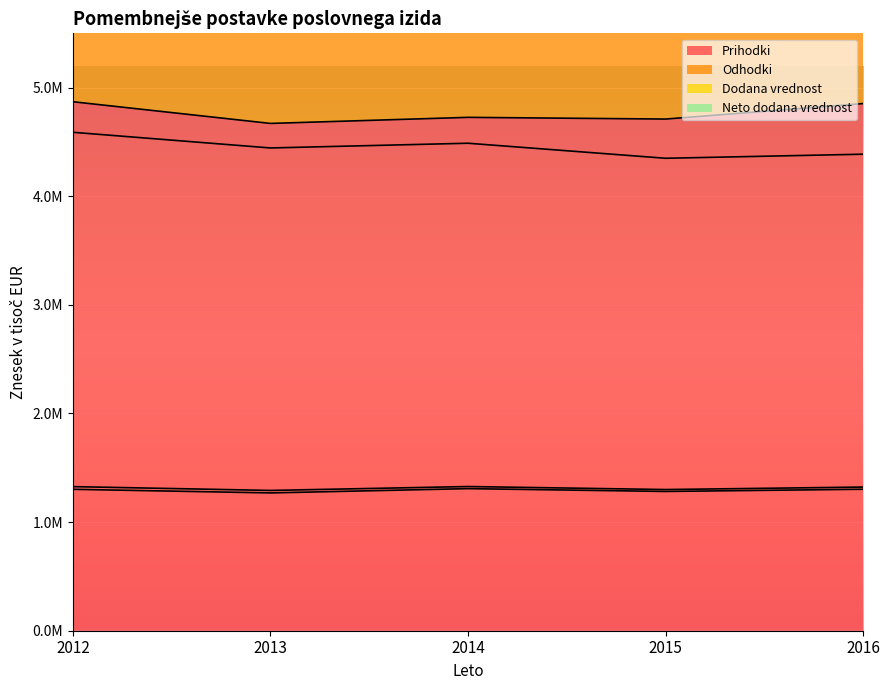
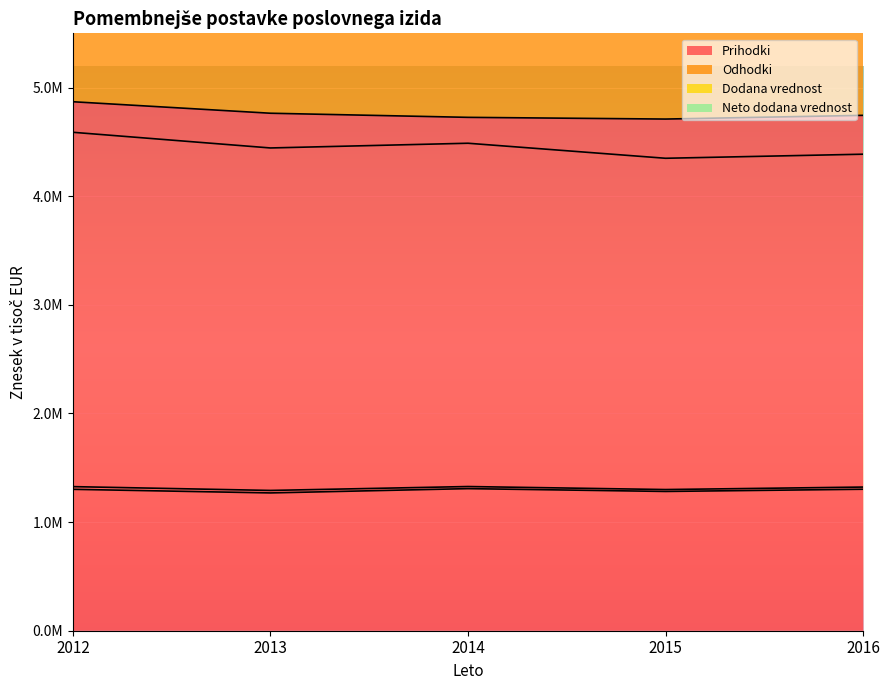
  {
    "Prihodki": {
      "2012": 4870000,
-     "2013": 4670000,
+     "2013": 4760000,
      "2014": 4730000,
      "2015": 4710000,
-     "2016": 4850000
+     "2016": 4740000
    }
  }
